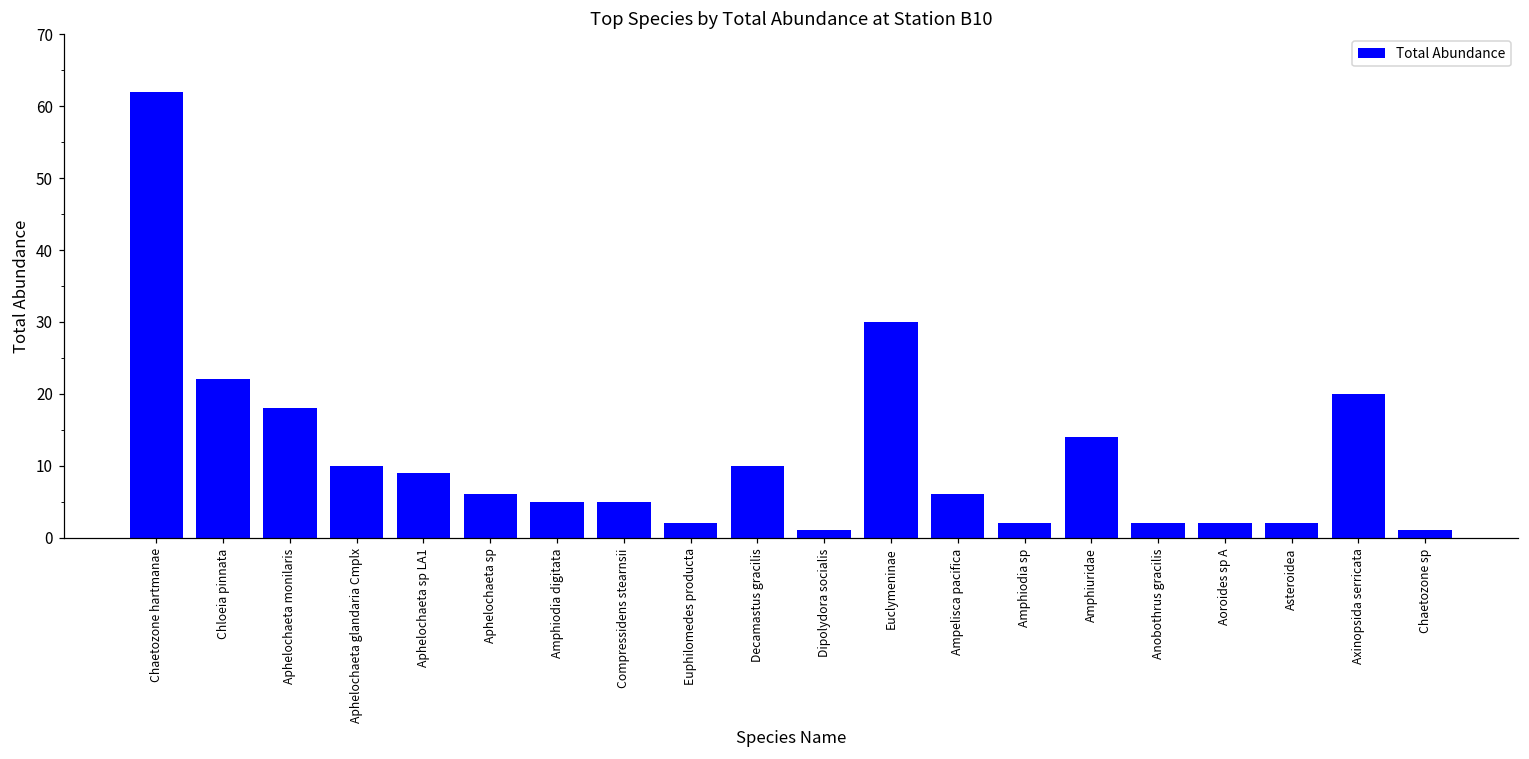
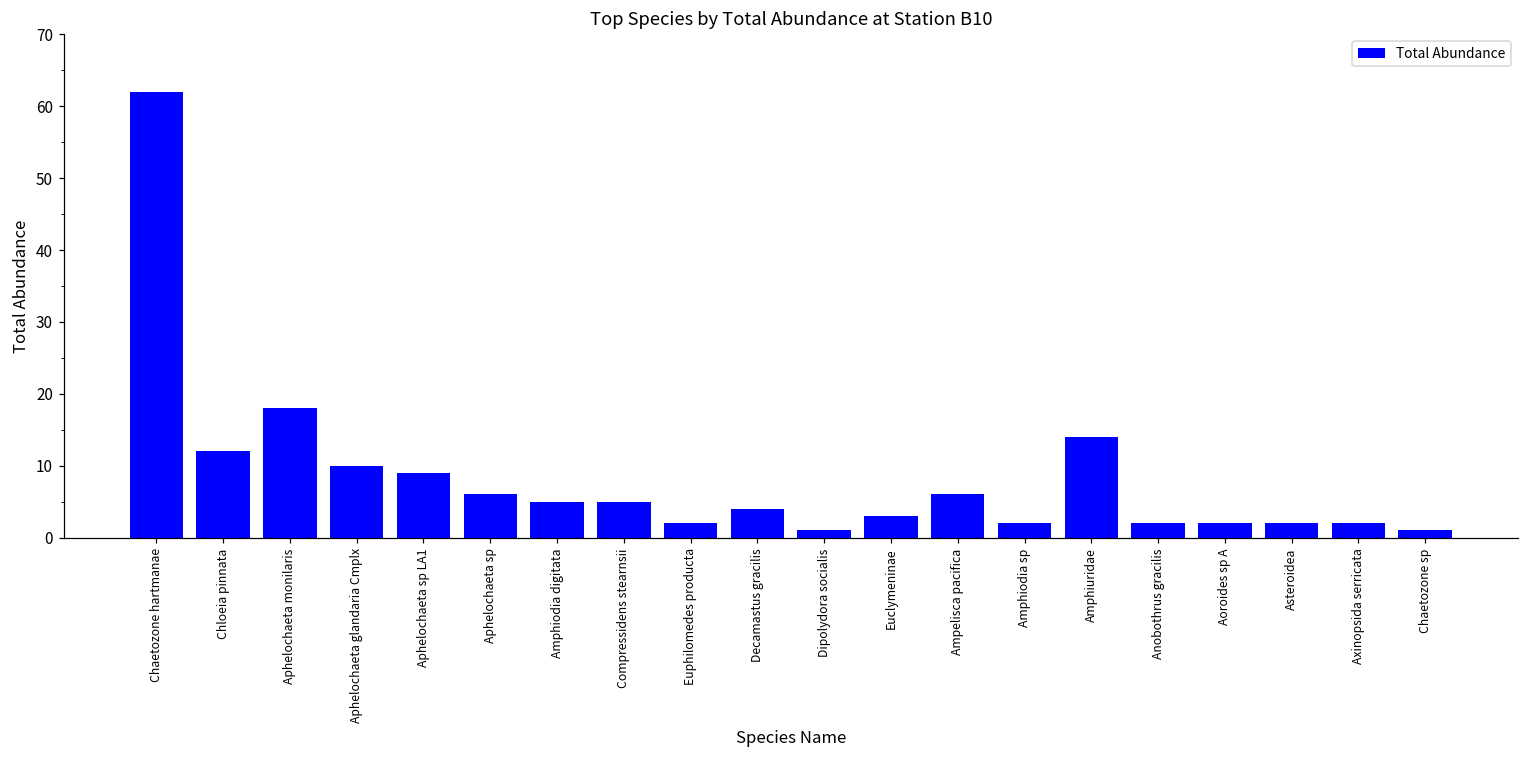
  {
    "Chaetozone hartmanae": 62,
-   "Chloeia pinnata": 22,
+   "Chloeia pinnata": 12,
    "Aphelochaeta monilaris": 18,
    "Aphelochaeta glandaria Cmplx": 10,
    "Aphelochaeta sp LA1": 9,
    "Aphelochaeta sp": 6,
    "Amphiodia digitata": 5,
    "Compressidens stearnsii": 5,
    "Euphilomedes producta": 2,
-   "Decamastus gracilis": 10,
+   "Decamastus gracilis": 4,
    "Dipolydora socialis": 1,
-   "Euclymeninae": 30,
+   "Euclymeninae": 3,
    "Ampelisca pacifica": 6,
    "Amphiodia sp": 2,
    "Amphiuridae": 14,
    "Anobothrus gracilis": 2,
    "Aoroides sp A": 2,
    "Asteroidea": 2,
-   "Axinopsida serricata": 20,
+   "Axinopsida serricata": 2,
    "Chaetozone sp": 1
  }
